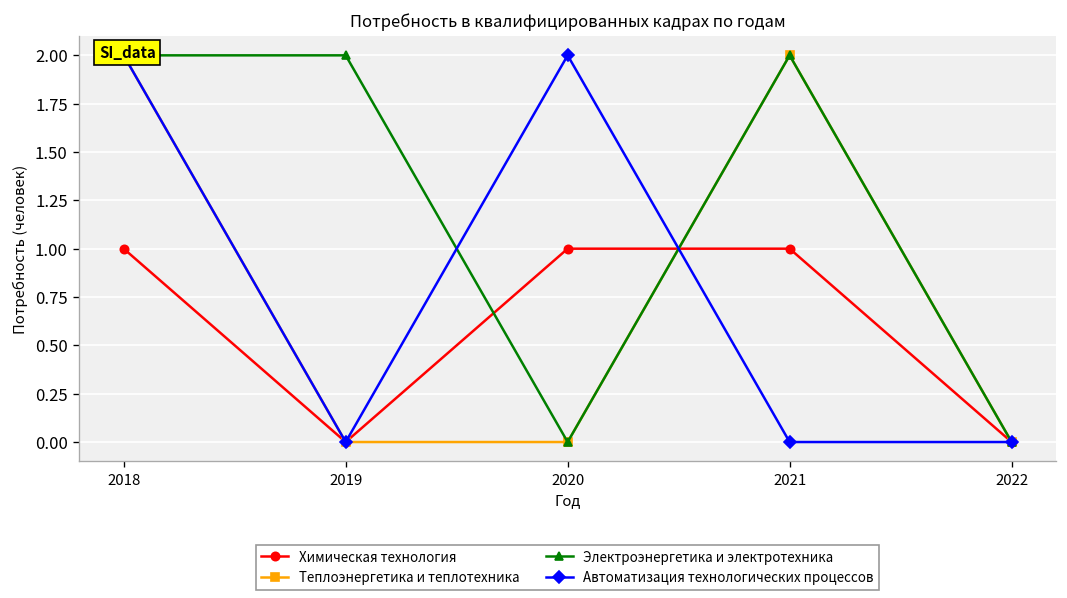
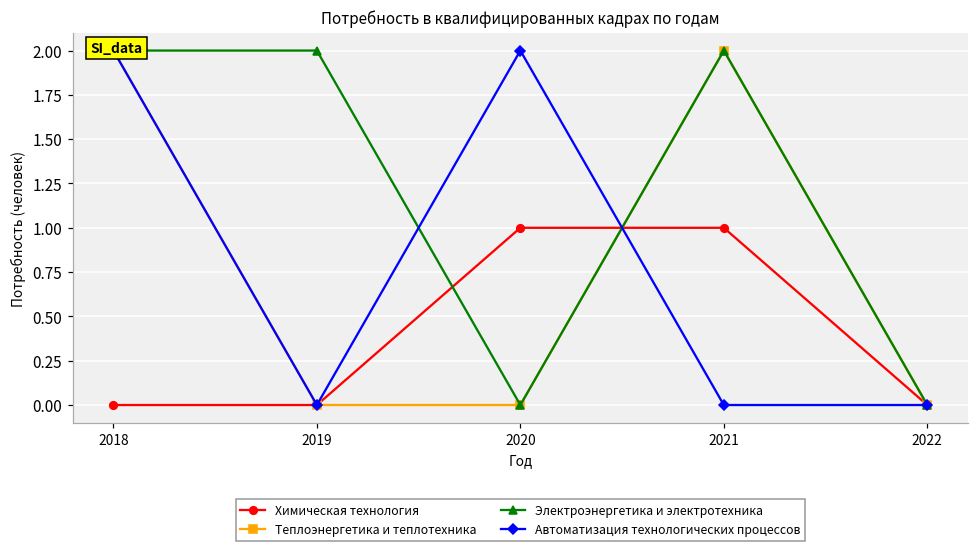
  {
    "Химическая технология": {
-     "2018": 1,
+     "2018": 0,
      "2020": 1,
      "2021": 1
    },
    "Электроэнергетика и электротехника": {
      "2019": 2
    },
    "Автоматизация технологических процессов": {
      "2020": 2,
      "2021": 0
    }
  }
